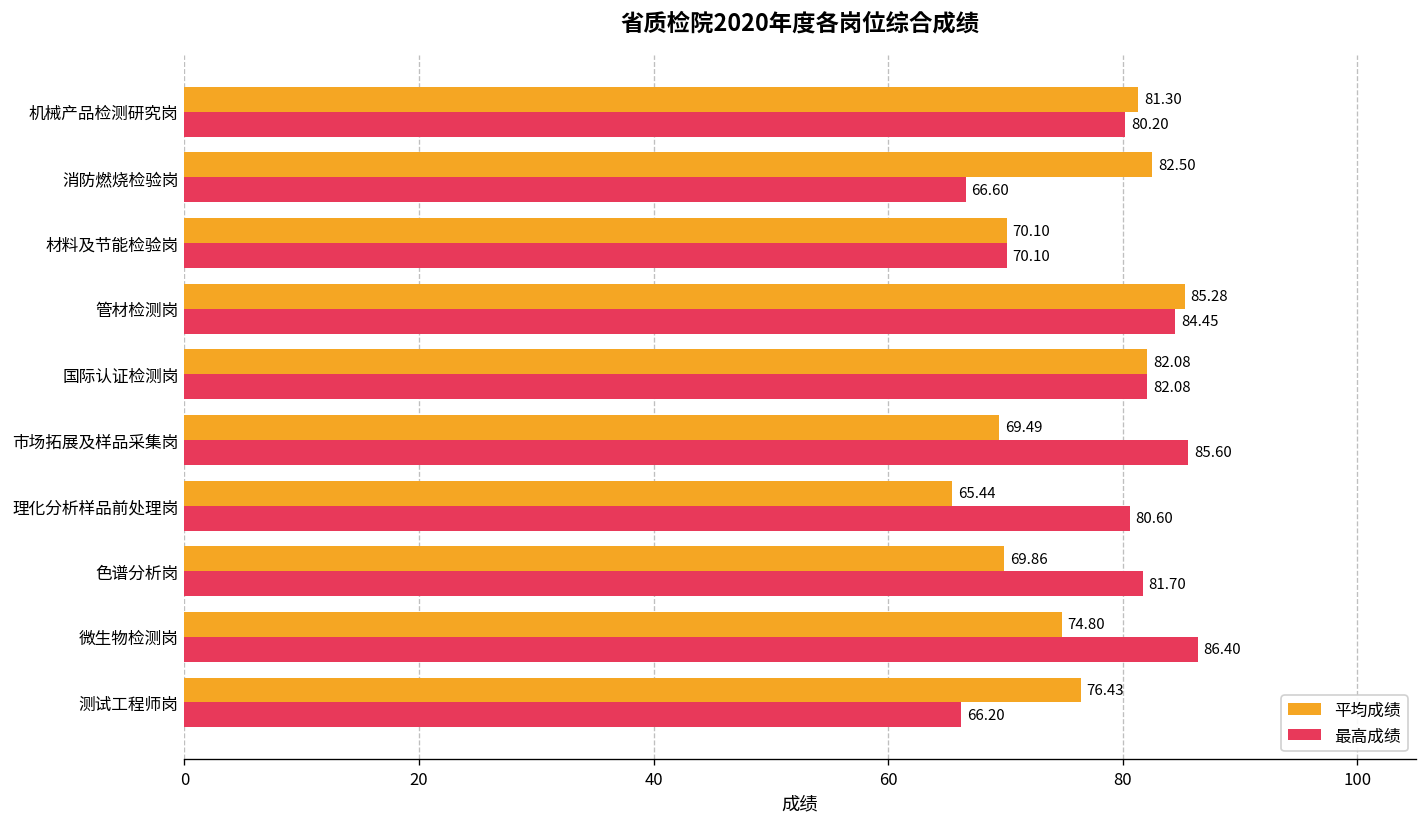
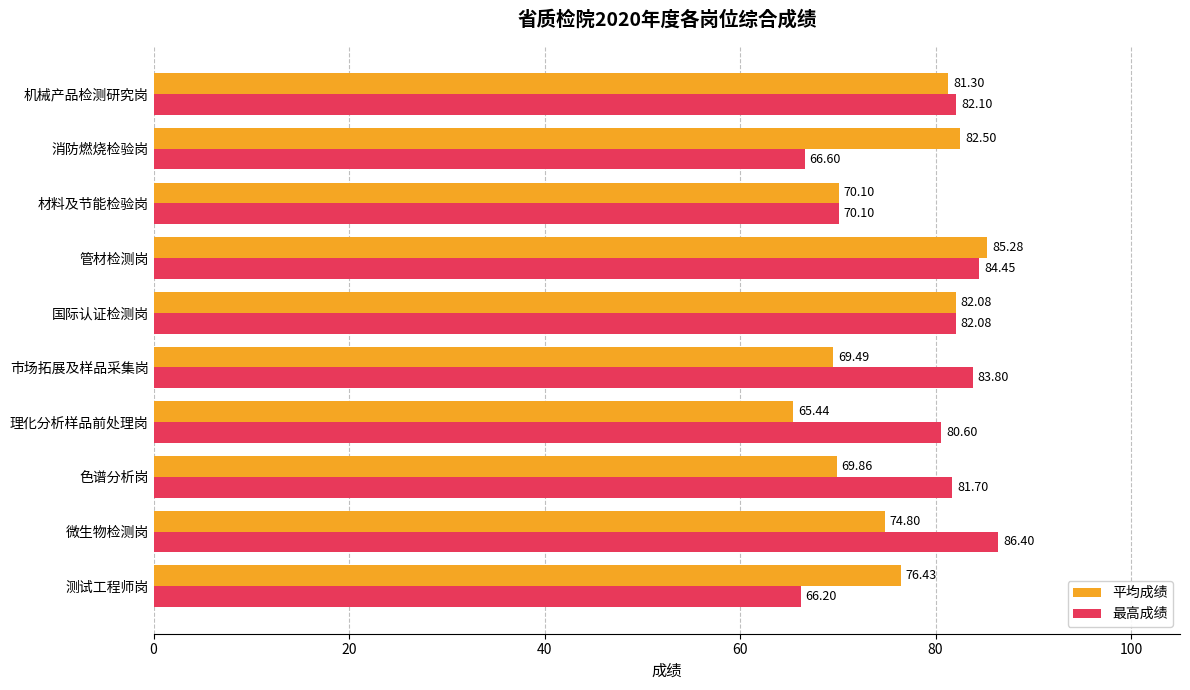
  {
    "平均成绩": {
      "机械产品检测研究岗": 81.30,
      "消防燃烧检验岗": 82.50,
      "材料及节能检验岗": 70.10,
      "管材检测岗": 85.28,
      "国际认证检测岗": 82.08,
      "市场拓展及样品采集岗": 69.49,
      "理化分析样品前处理岗": 65.44,
      "色谱分析岗": 69.86,
      "微生物检测岗": 74.80,
      "测试工程师岗": 76.43
    },
    "最高成绩": {
-     "机械产品检测研究岗": 80.20,
+     "机械产品检测研究岗": 82.10,
      "消防燃烧检验岗": 66.60,
      "材料及节能检验岗": 70.10,
      "管材检测岗": 84.45,
      "国际认证检测岗": 82.08,
-     "市场拓展及样品采集岗": 85.60,
+     "市场拓展及样品采集岗": 83.80,
      "理化分析样品前处理岗": 80.60,
      "色谱分析岗": 81.70,
      "微生物检测岗": 86.40,
      "测试工程师岗": 66.20
    }
  }
